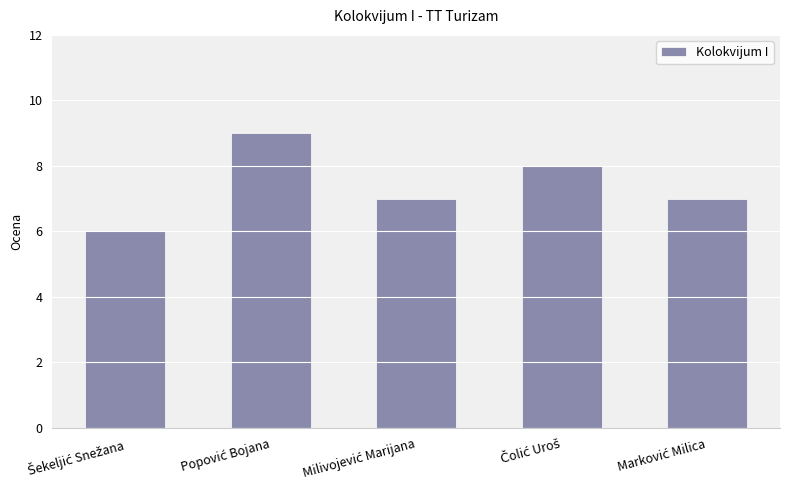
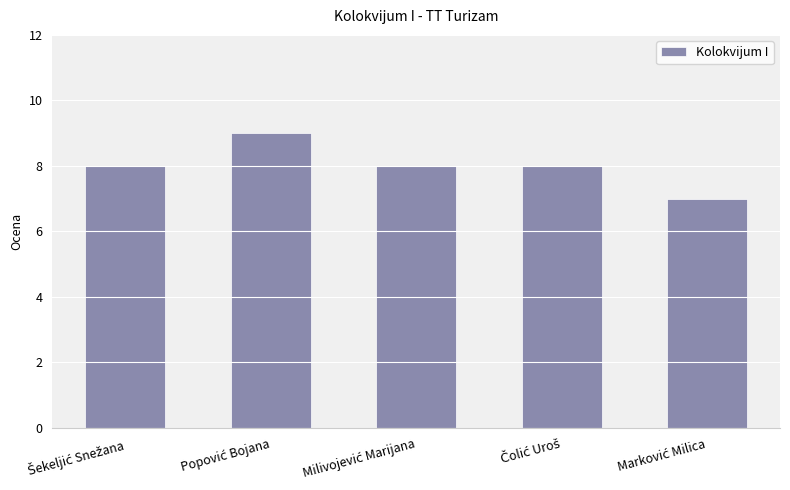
  {
-   "Šekeljić Snežana": 6,
+   "Šekeljić Snežana": 8,
    "Popović Bojana": 9,
-   "Milivojević Marijana": 7,
+   "Milivojević Marijana": 8,
    "Čolić Uroš": 8,
    "Marković Milica": 7
  }
